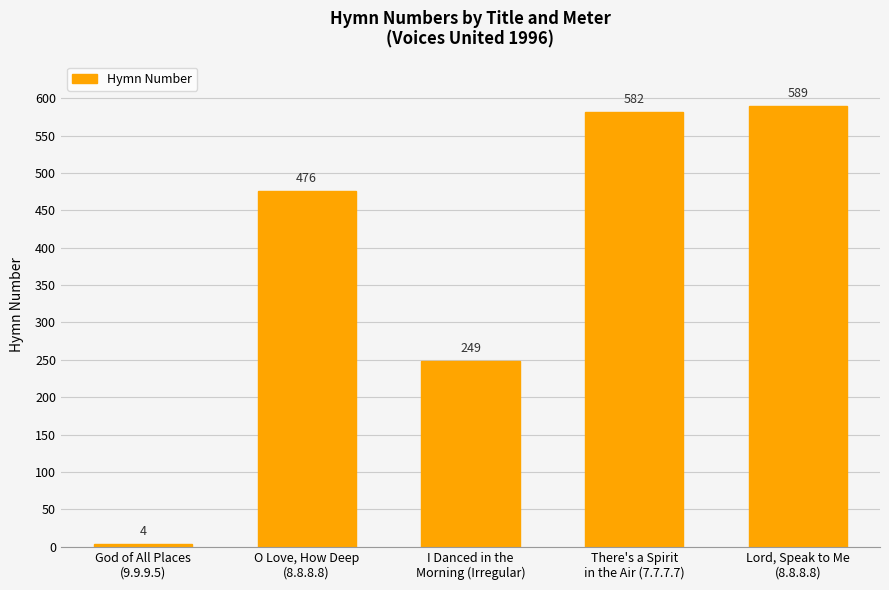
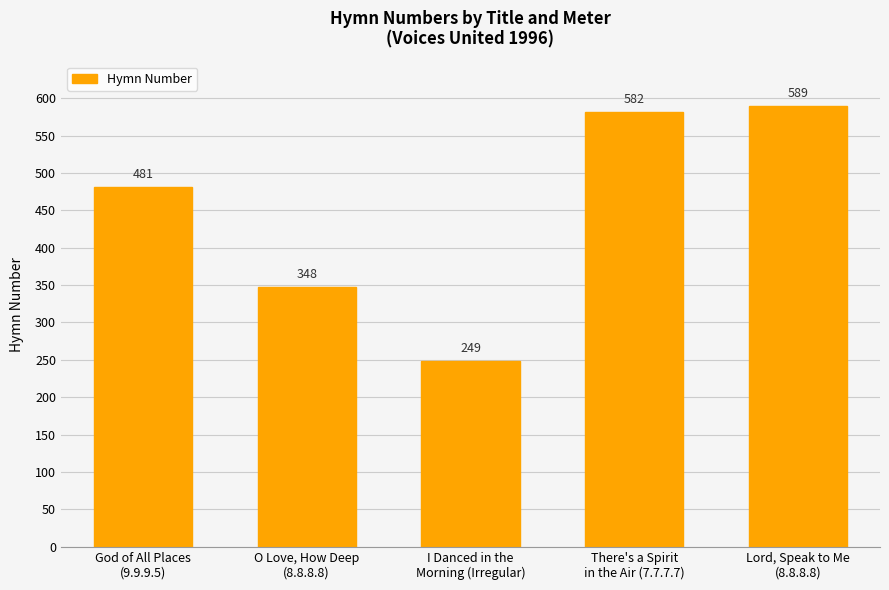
  {
-   "God of All Places (9.9.9.5)": 4,
-   "O Love, How Deep (8.8.8.8)": 476,
+   "God of All Places (9.9.9.5)": 481,
+   "O Love, How Deep (8.8.8.8)": 348,
    "I Danced in the Morning (Irregular)": 249,
    "There's a Spirit in the Air (7.7.7.7)": 582,
    "Lord, Speak to Me (8.8.8.8)": 589
  }
